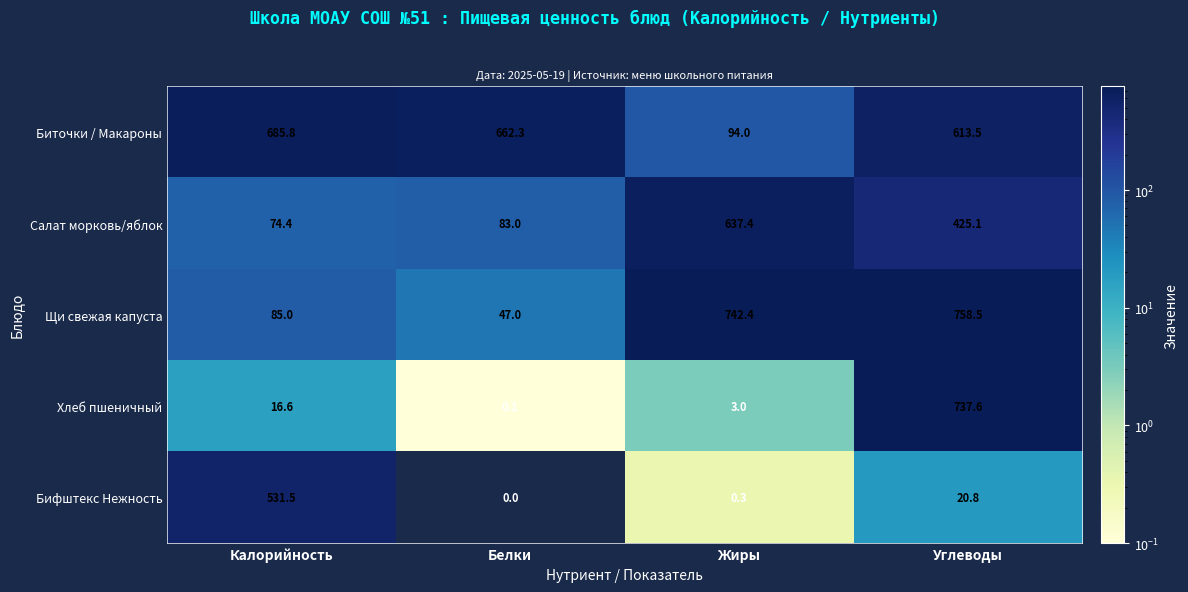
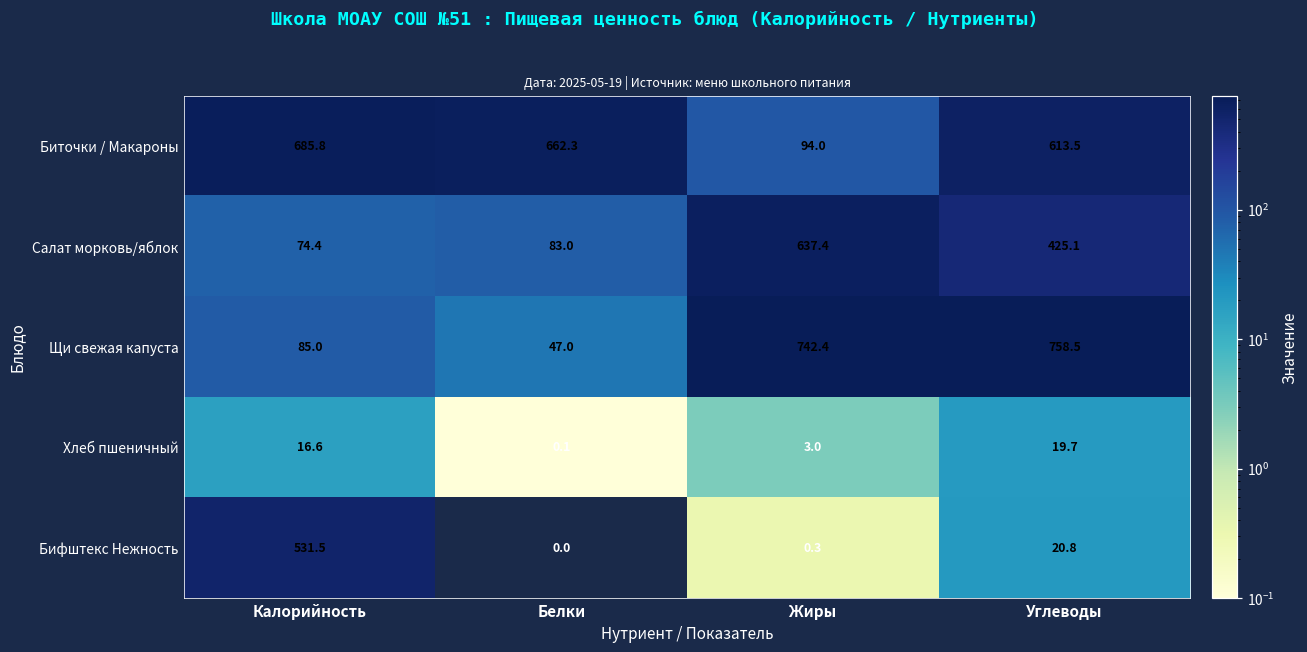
  {
    "Биточки / Макароны": {
      "Калорийность": 685.8,
      "Белки": 662.3,
      "Жиры": 94.0,
      "Углеводы": 613.5
    },
    "Салат морковь/яблок": {
      "Калорийность": 74.4,
      "Белки": 83.0,
      "Жиры": 637.4,
      "Углеводы": 425.1
    },
    "Щи свежая капуста": {
      "Калорийность": 85.0,
      "Белки": 47.0,
      "Жиры": 742.4,
      "Углеводы": 758.5
    },
    "Хлеб пшеничный": {
      "Калорийность": 16.6,
      "Жиры": 3.0,
-     "Углеводы": 737.6
+     "Углеводы": 19.7
    },
    "Бифштекс Нежность": {
      "Калорийность": 531.5,
      "Белки": 0.0,
      "Жиры": 0.3,
      "Углеводы": 20.8
    }
  }
